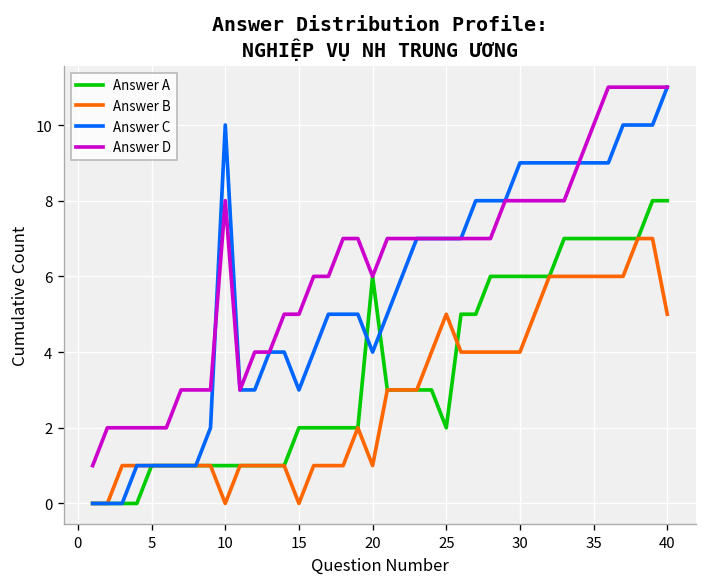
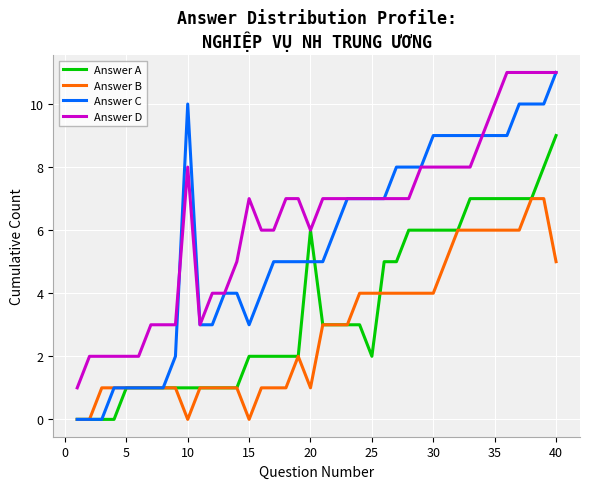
  {
    "Answer A": {
      "10": 1,
      "15": 2,
      "25": 2,
      "30": 6,
      "35": 7,
-     "40": 8
+     "40": 9
    },
    "Answer B": {
      "10": 0,
      "15": 0,
      "20": 1,
-     "25": 5,
+     "25": 4,
      "30": 4,
      "35": 6,
      "40": 5
    },
    "Answer C": {
      "10": 10,
      "15": 3,
-     "20": 4,
+     "20": 5,
      "30": 9,
      "35": 9
    },
    "Answer D": {
      "5": 2,
      "10": 8,
-     "15": 5,
+     "15": 7,
      "30": 8,
      "35": 10
    }
  }
